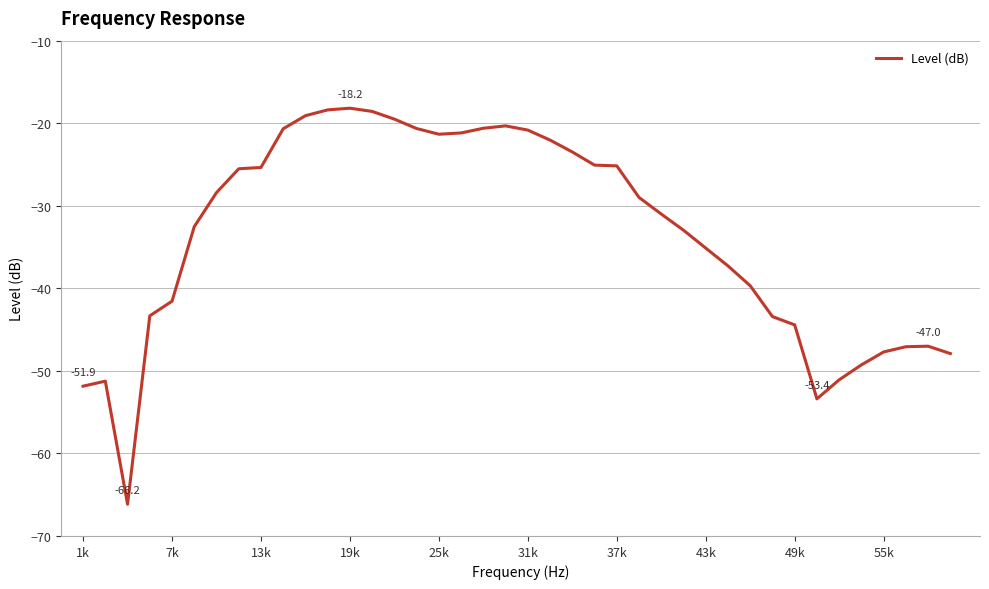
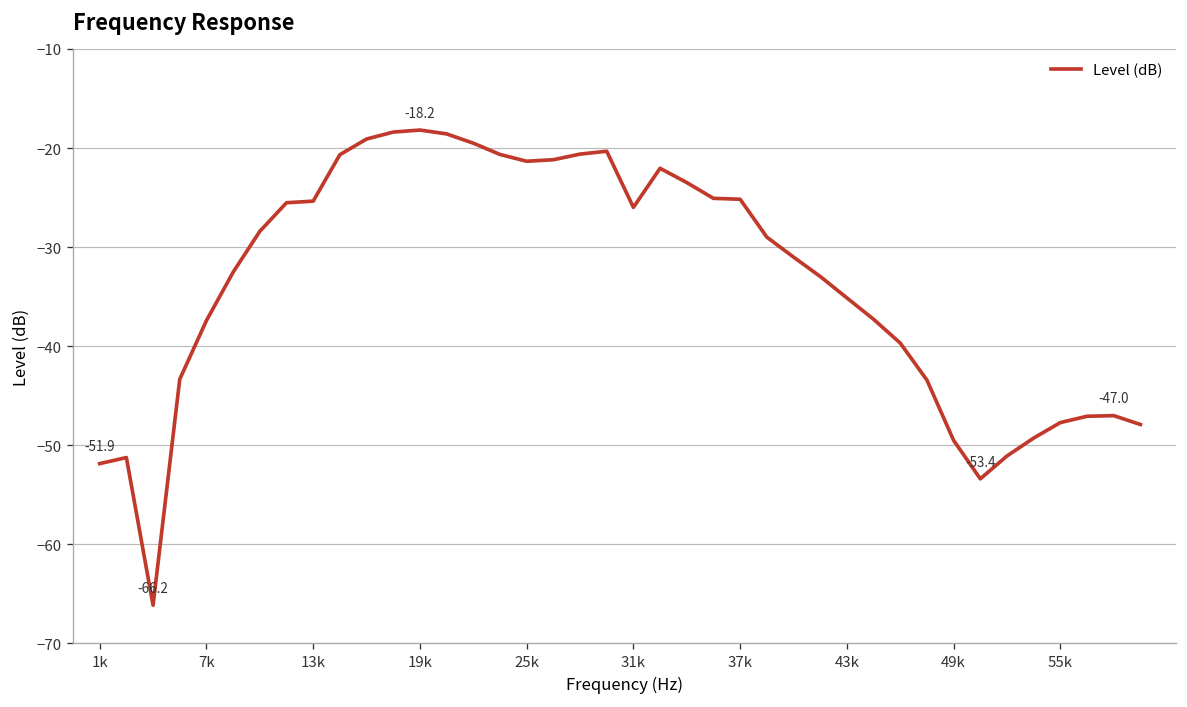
  {
-   "7k": -42,
+   "7k": -37,
    "13k": -25,
    "25k": -21,
-   "31k": -21,
+   "31k": -26,
    "37k": -25,
    "43k": -35,
-   "49k": -44,
+   "49k": -50,
    "55k": -48
  }
